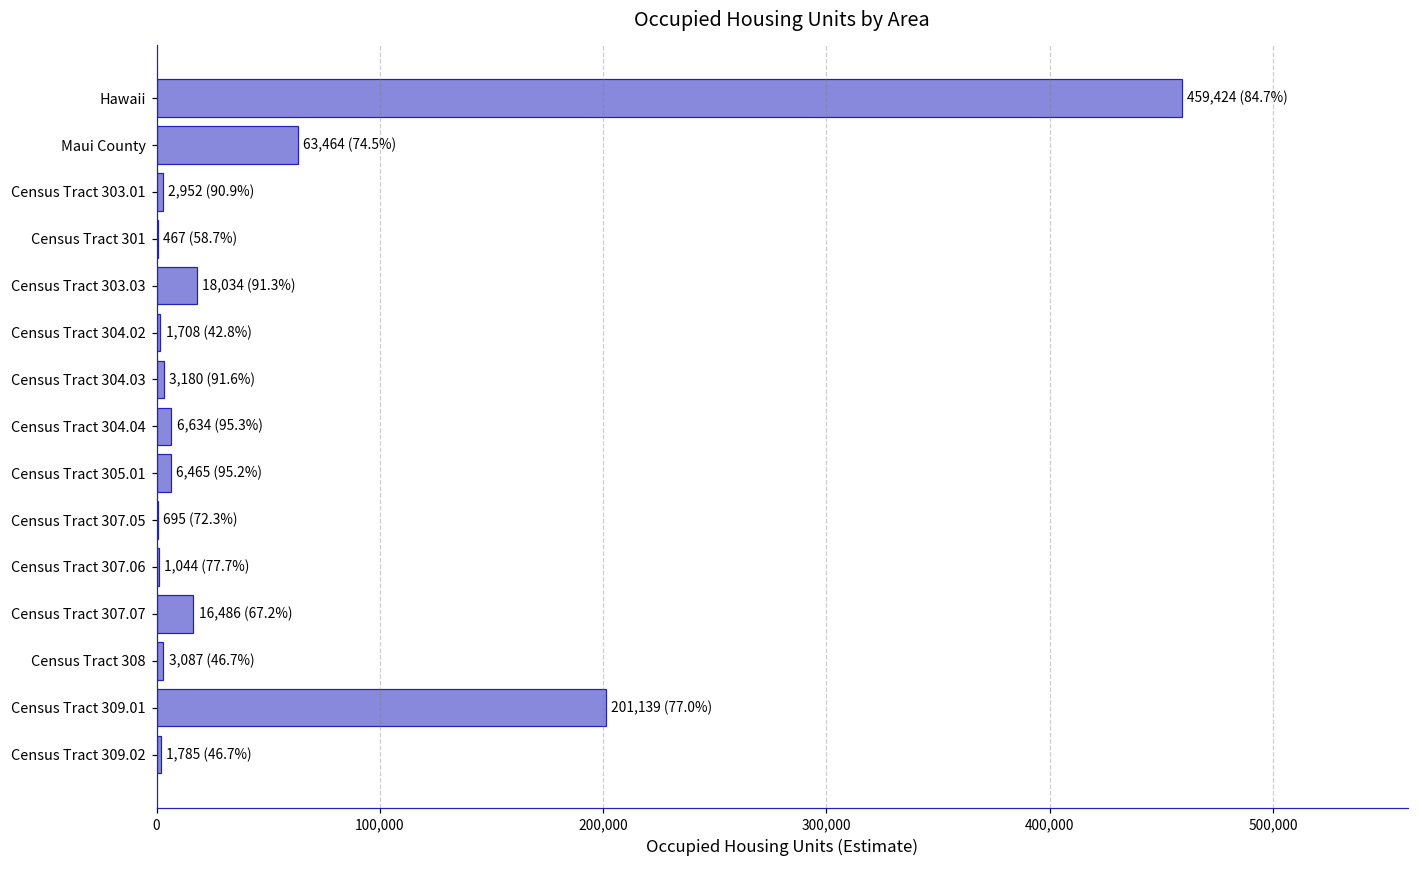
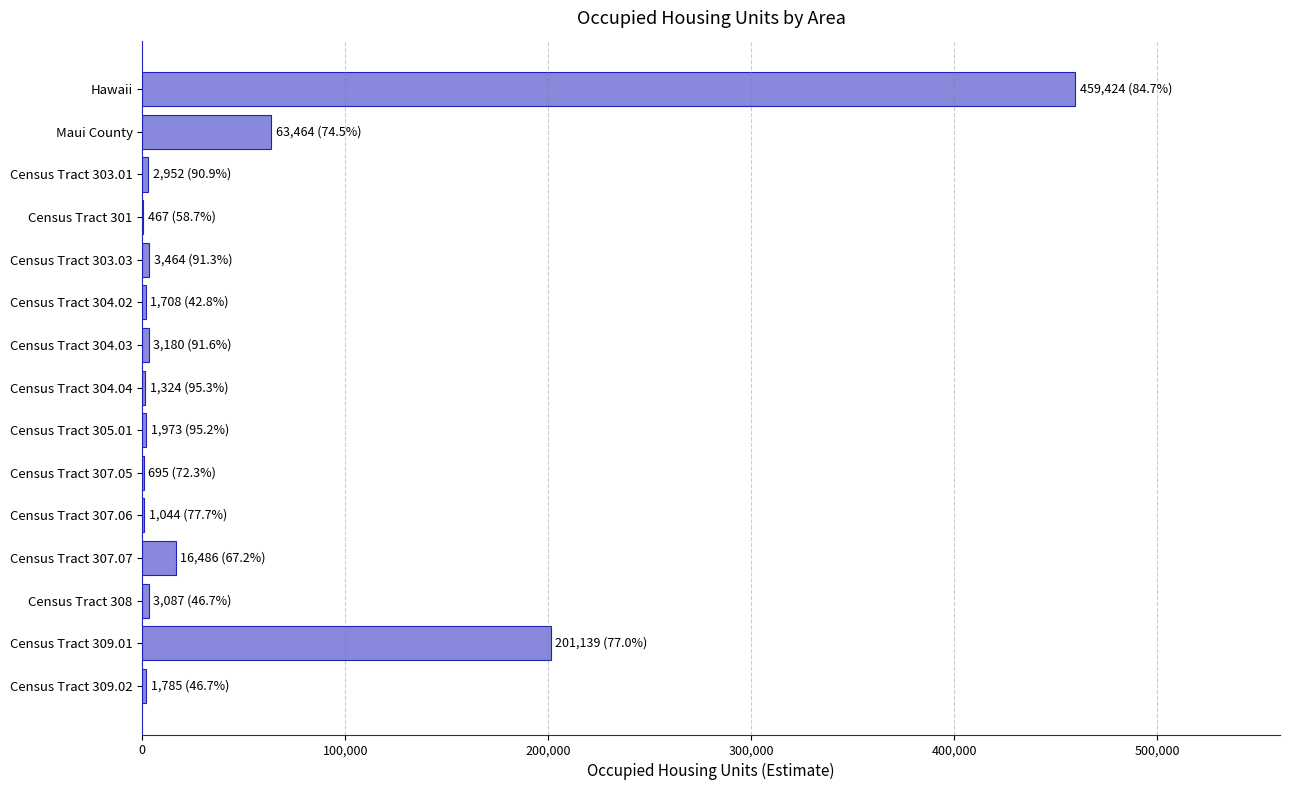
  {
    "Hawaii": "459,424",
    "Maui County": "63,464",
    "Census Tract 303.01": "2,952",
    "Census Tract 301": "467",
-   "Census Tract 303.03": "18,034",
+   "Census Tract 303.03": "3,464",
    "Census Tract 304.02": "1,708",
    "Census Tract 304.03": "3,180",
-   "Census Tract 304.04": "6,634",
-   "Census Tract 305.01": "6,465",
+   "Census Tract 304.04": "1,324",
+   "Census Tract 305.01": "1,973",
    "Census Tract 307.05": "695",
    "Census Tract 307.06": "1,044",
    "Census Tract 307.07": "16,486",
    "Census Tract 308": "3,087",
    "Census Tract 309.01": "201,139",
    "Census Tract 309.02": "1,785"
  }
